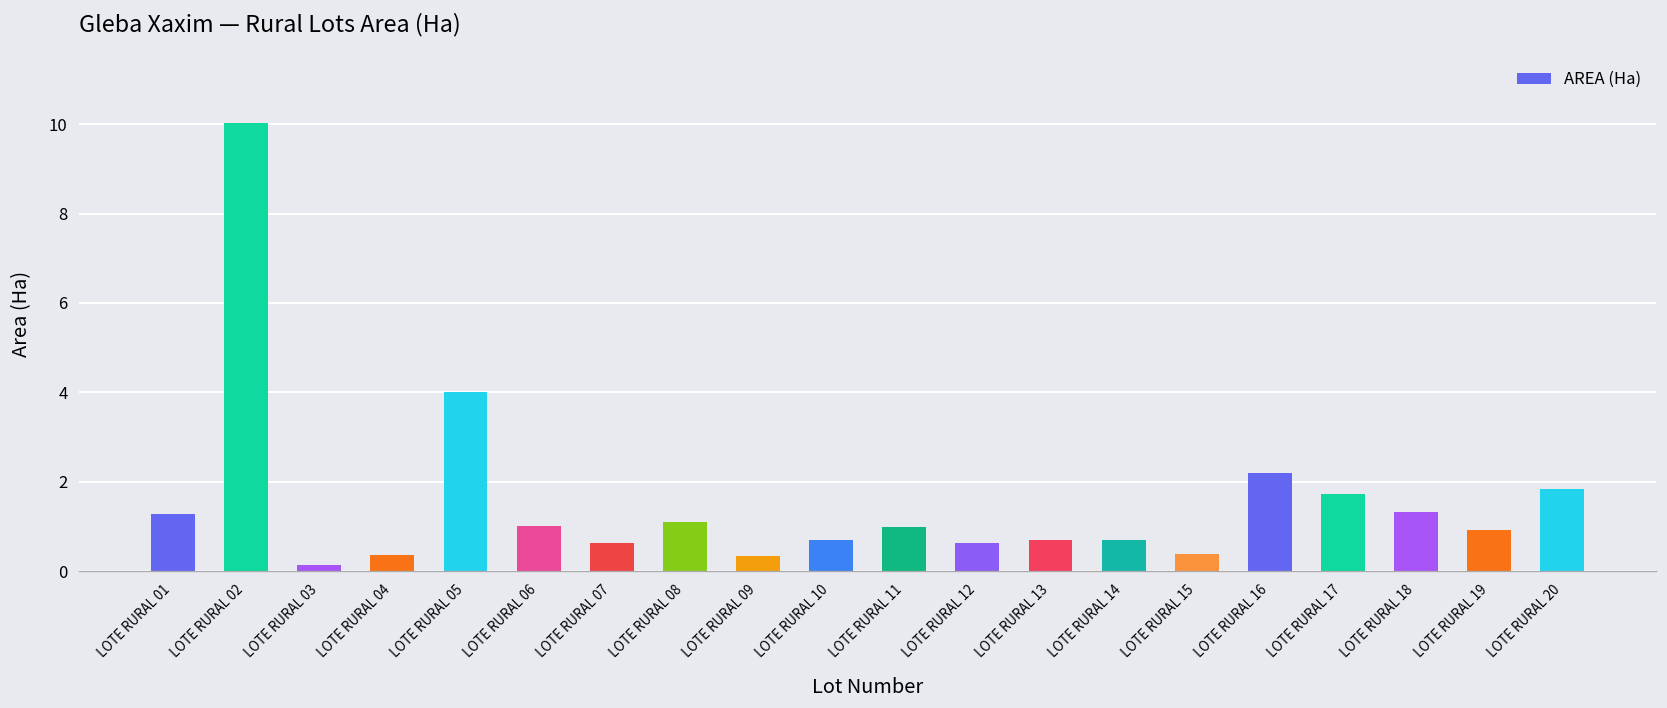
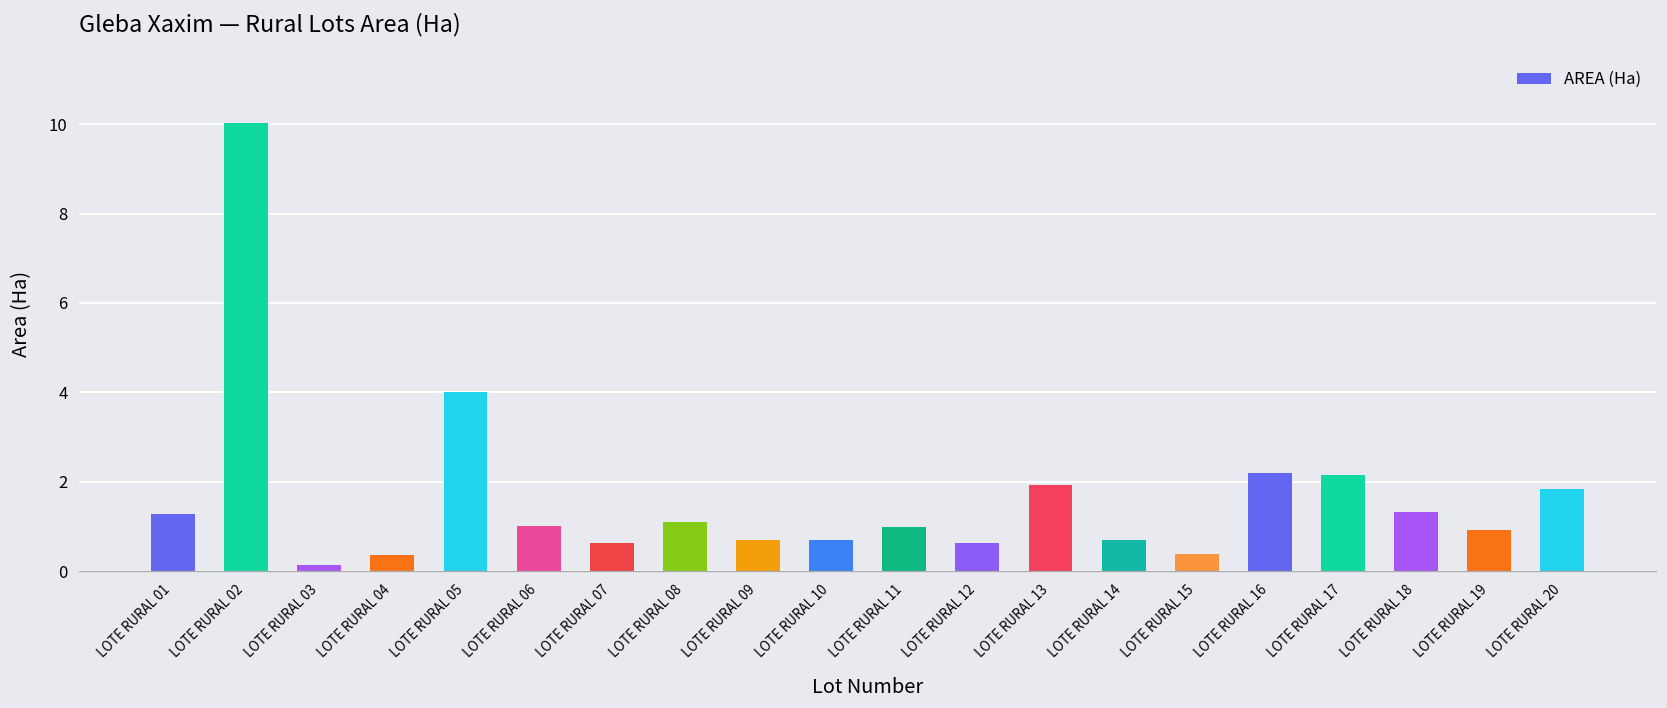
  {
    "LOTE RURAL 01": 1.3,
    "LOTE RURAL 02": 10.0,
    "LOTE RURAL 03": 0.1,
    "LOTE RURAL 04": 0.4,
    "LOTE RURAL 05": 4.0,
    "LOTE RURAL 06": 1.0,
    "LOTE RURAL 07": 0.6,
    "LOTE RURAL 08": 1.1,
-   "LOTE RURAL 09": 0.3,
+   "LOTE RURAL 09": 0.7,
    "LOTE RURAL 10": 0.7,
    "LOTE RURAL 11": 1.0,
    "LOTE RURAL 12": 0.6,
-   "LOTE RURAL 13": 0.7,
+   "LOTE RURAL 13": 1.9,
    "LOTE RURAL 14": 0.7,
    "LOTE RURAL 15": 0.4,
    "LOTE RURAL 16": 2.2,
-   "LOTE RURAL 17": 1.7,
+   "LOTE RURAL 17": 2.2,
    "LOTE RURAL 18": 1.3,
    "LOTE RURAL 19": 0.9,
    "LOTE RURAL 20": 1.8
  }
